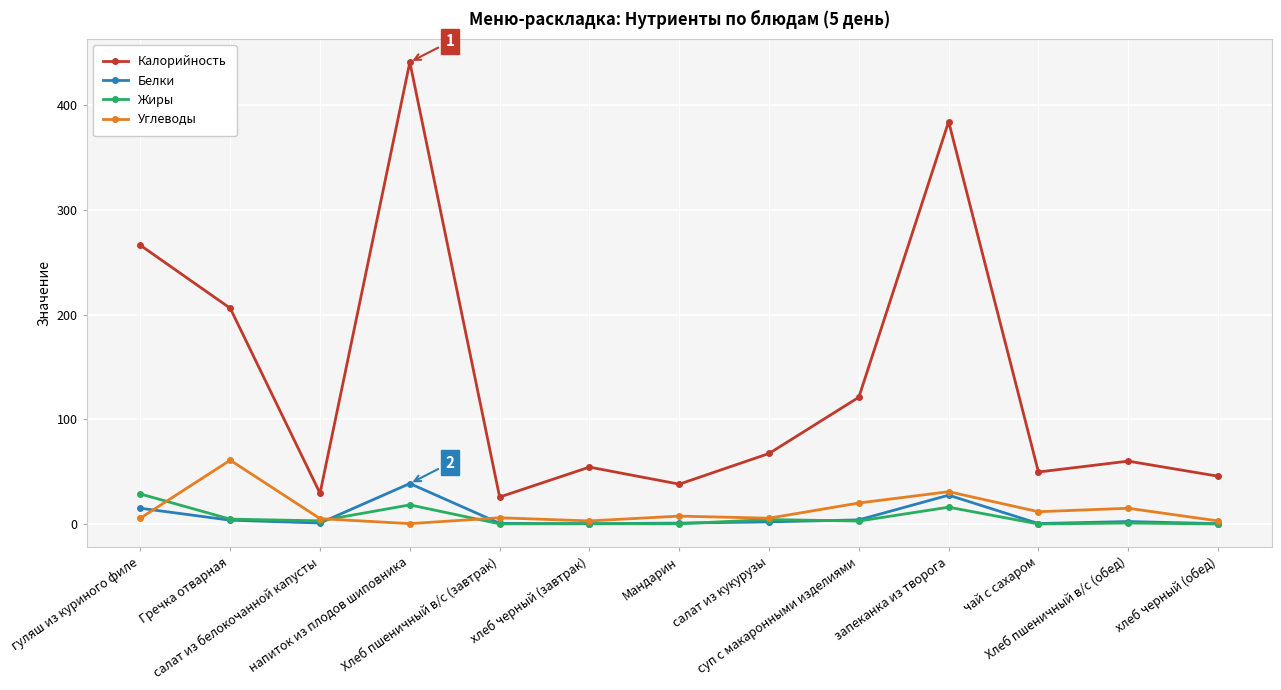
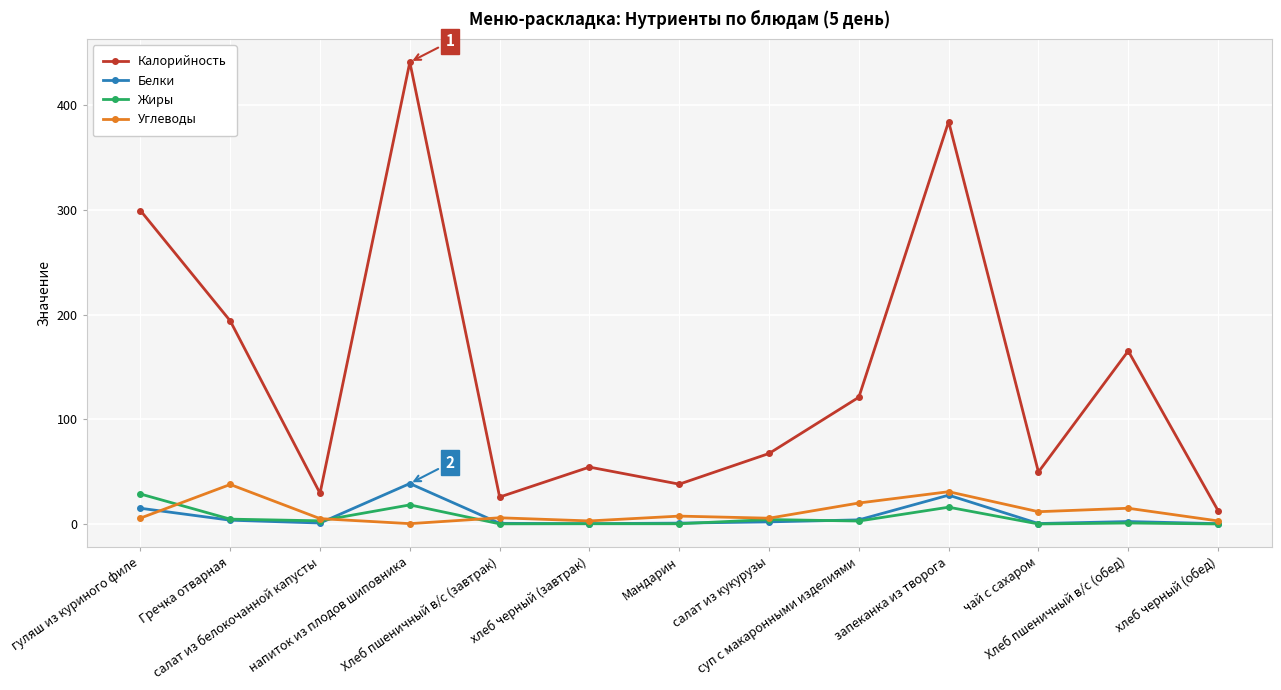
  {
    "Калорийность": {
-     "гуляш из куриного филе": 266,
-     "Гречка отварная": 206,
+     "гуляш из куриного филе": 299,
+     "Гречка отварная": 194,
      "салат из белокочанной капусты": 29,
      "напиток из плодов шиповника": 441,
      "Хлеб пшеничный в/с (завтрак)": 26,
      "хлеб черный (завтрак)": 54,
      "Мандарин": 38,
      "салат из кукурузы": 67,
      "суп с макаронными изделиями": 121,
      "запеканка из творога": 384,
      "чай с сахаром": 50,
-     "Хлеб пшеничный в/с (обед)": 60,
-     "хлеб черный (обед)": 46
+     "Хлеб пшеничный в/с (обед)": 165,
+     "хлеб черный (обед)": 13
    },
    "Белки": {
      "гуляш из куриного филе": 15,
      "напиток из плодов шиповника": 39,
      "запеканка из творога": 28
    },
    "Жиры": {
      "гуляш из куриного филе": 29,
      "напиток из плодов шиповника": 18,
      "запеканка из творога": 16
    },
    "Углеводы": {
      "гуляш из куриного филе": 6,
-     "Гречка отварная": 61,
+     "Гречка отварная": 38,
      "напиток из плодов шиповника": 0,
      "Хлеб пшеничный в/с (завтрак)": 6,
      "хлеб черный (завтрак)": 3,
      "Мандарин": 8,
      "суп с макаронными изделиями": 20,
      "запеканка из творога": 31,
      "чай с сахаром": 12,
      "Хлеб пшеничный в/с (обед)": 15,
      "хлеб черный (обед)": 3
    }
  }
